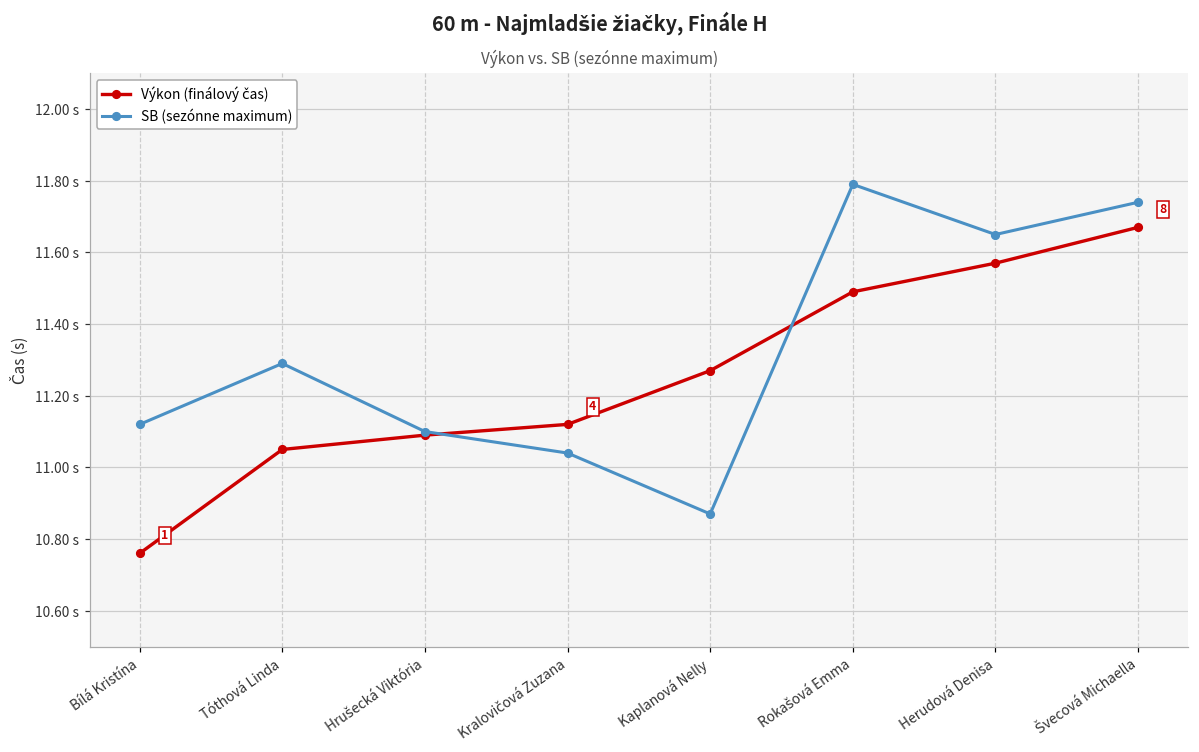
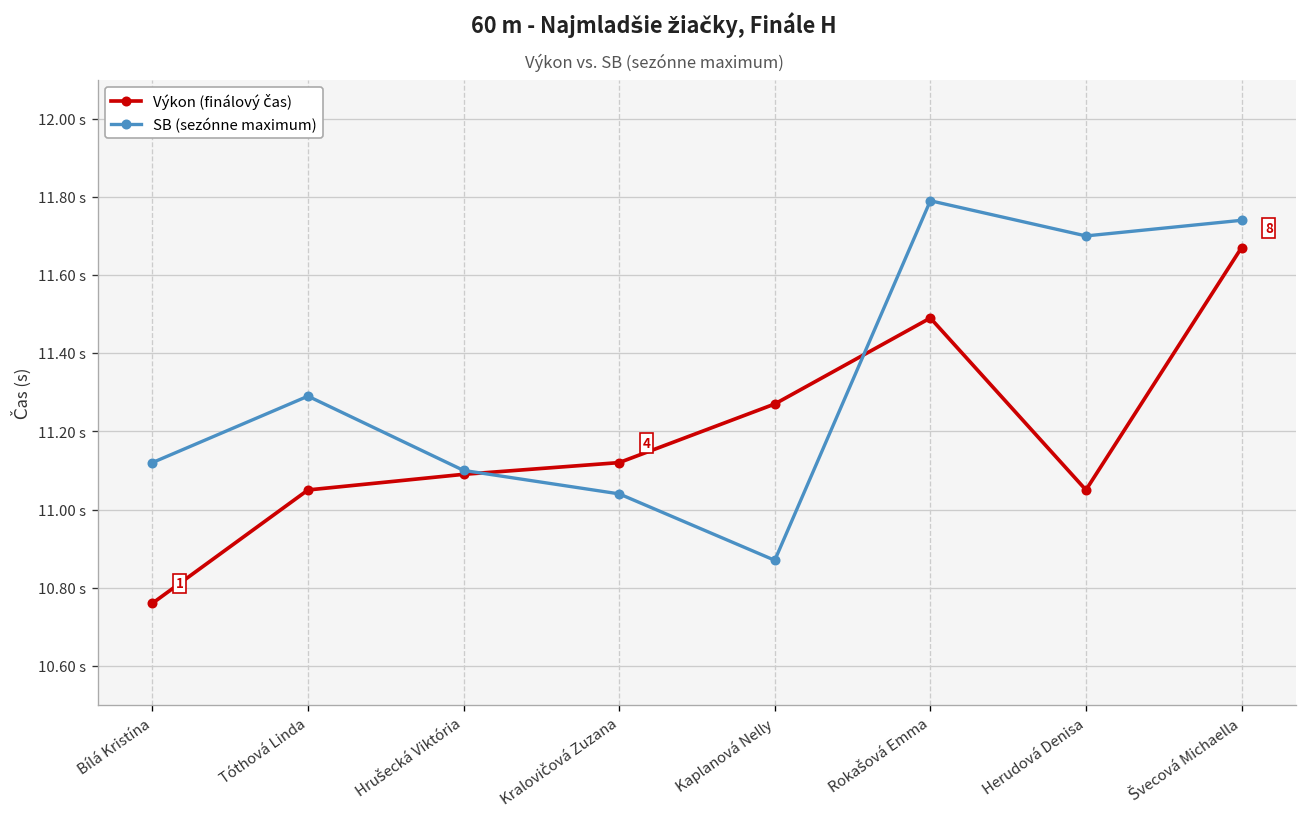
  {
    "Výkon (finálový čas)": {
      "Tóthová Linda": "11.05 s",
      "Hrušecká Viktória": "11.09 s",
      "Kaplanová Nelly": "11.27 s",
      "Rokašová Emma": "11.49 s",
-     "Herudová Denisa": "11.57 s",
+     "Herudová Denisa": "11.05 s",
      "Švecová Michaella": "11.67 s"
    },
    "SB (sezónne maximum)": {
      "Bílá Kristína": "11.12 s",
      "Tóthová Linda": "11.29 s",
      "Hrušecká Viktória": "11.10 s",
      "Kralovičová Zuzana": "11.04 s",
      "Kaplanová Nelly": "10.87 s",
      "Rokašová Emma": "11.79 s",
-     "Herudová Denisa": "11.65 s"
+     "Herudová Denisa": "11.70 s"
    }
  }
